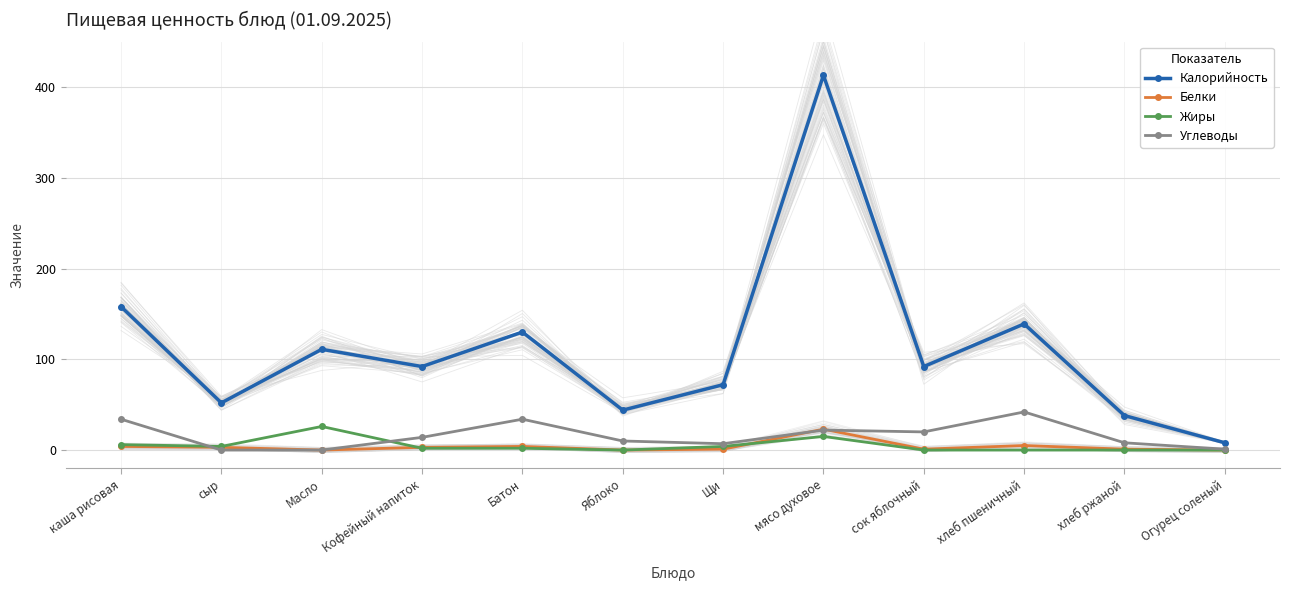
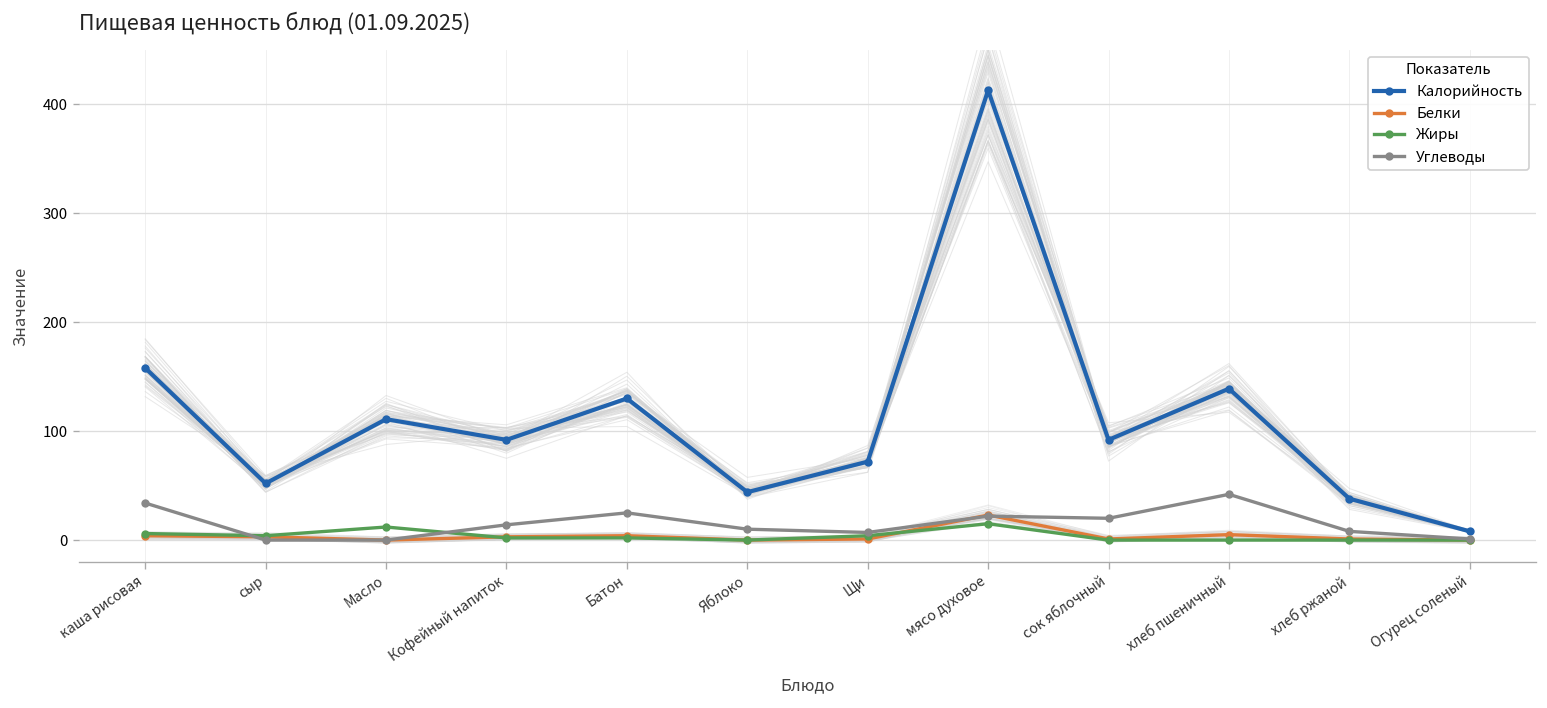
  {
    "Жиры": {
-     "Масло": 30
+     "Масло": 10
    },
    "Углеводы": {
      "каша рисовая": 30,
      "Кофейный напиток": 10,
-     "Батон": 34,
+     "Батон": 25,
      "Яблоко": 10,
      "Щи": 10,
      "сок яблочный": 20,
      "хлеб пшеничный": 40,
      "хлеб ржаной": 10
    }
  }
